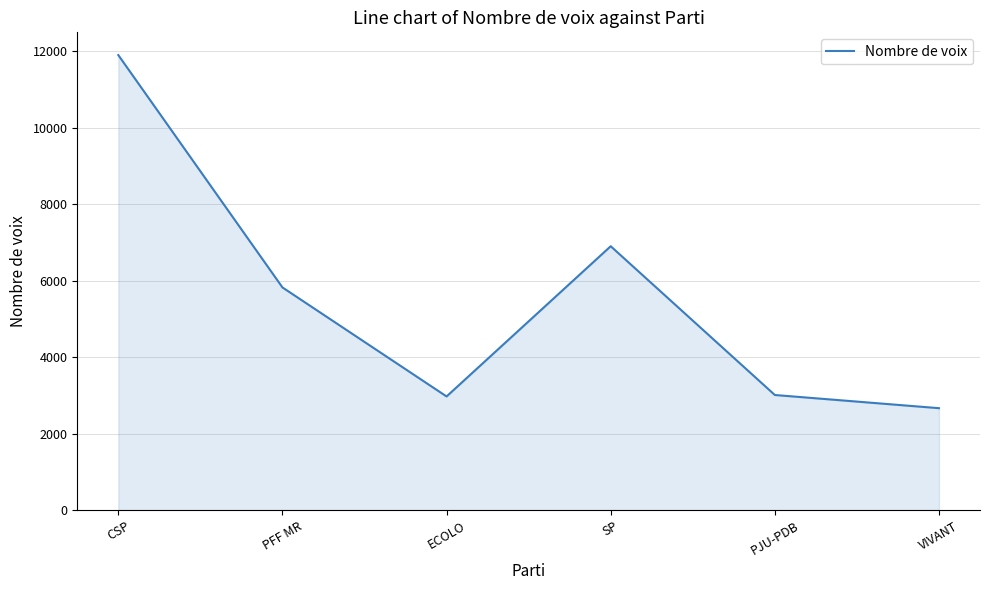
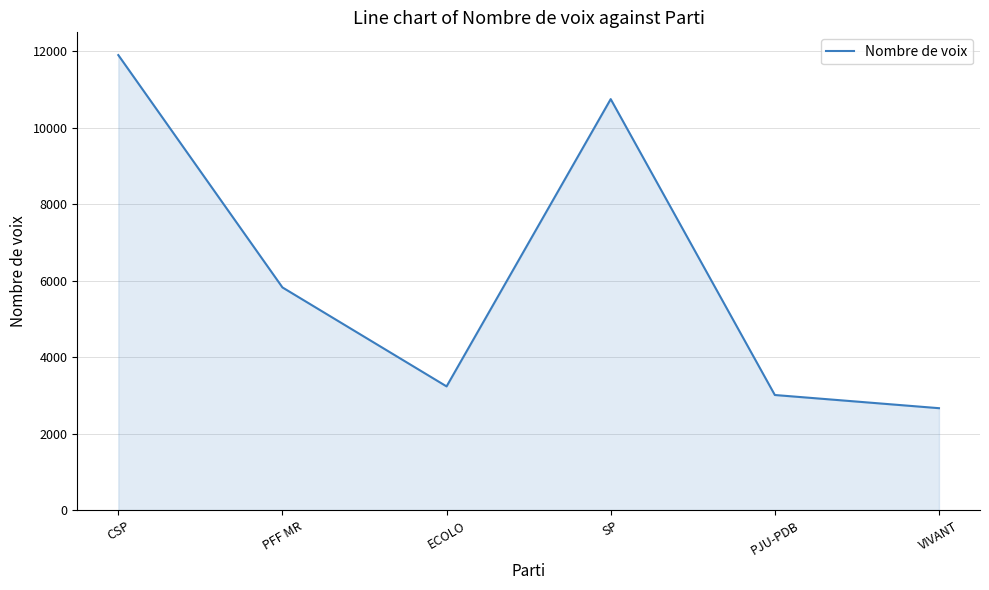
  {
    "CSP": 11900,
    "PFF MR": 5800,
-   "ECOLO": 3000,
-   "SP": 6900,
+   "ECOLO": 3200,
+   "SP": 10800,
    "PJU-PDB": 3000,
    "VIVANT": 2700
  }
